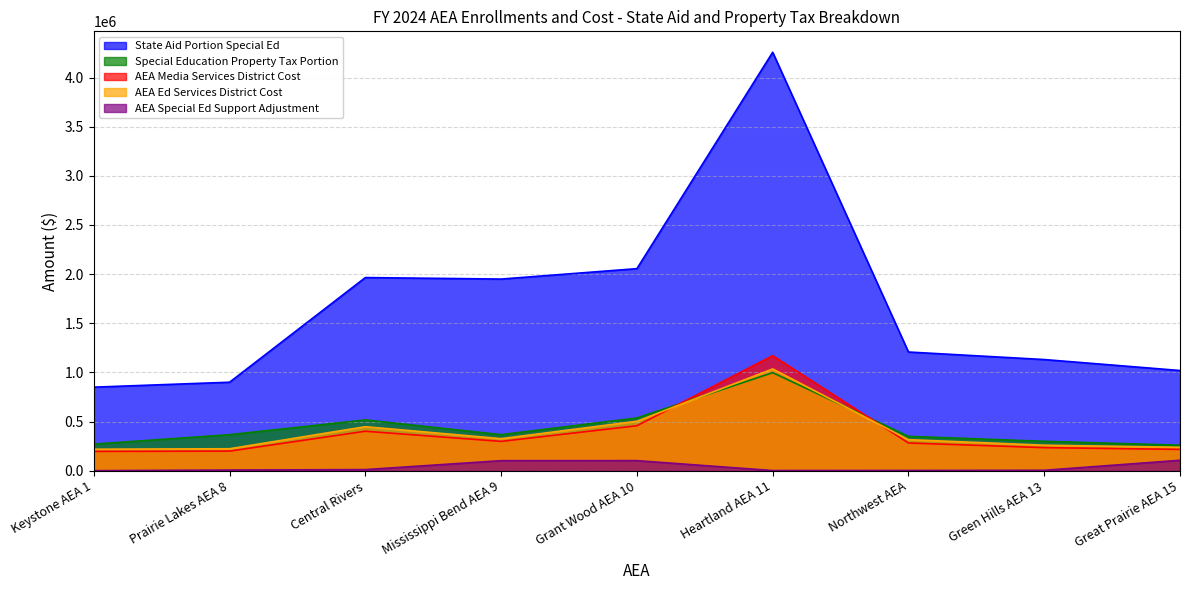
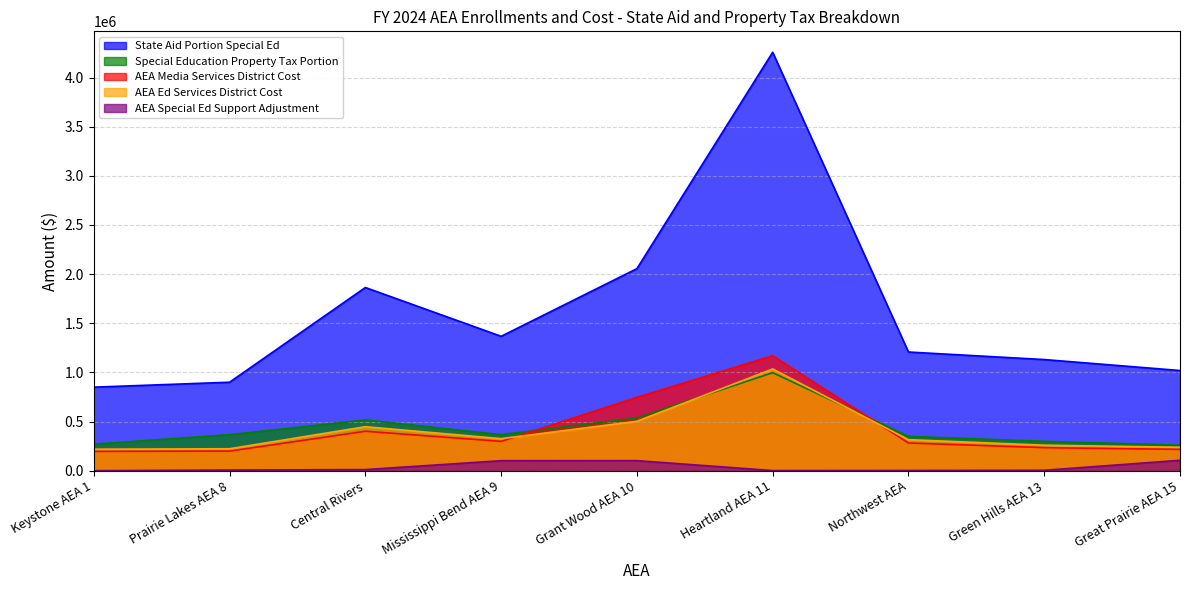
  {
    "State Aid Portion Special Ed": {
      "Keystone AEA 1": 900000,
      "Prairie Lakes AEA 8": 900000,
-     "Central Rivers": 2000000,
-     "Mississippi Bend AEA 9": 2000000,
+     "Central Rivers": 1900000,
+     "Mississippi Bend AEA 9": 1400000,
      "Grant Wood AEA 10": 2100000,
      "Heartland AEA 11": 4300000,
      "Northwest AEA": 1200000,
      "Green Hills AEA 13": 1100000,
      "Great Prairie AEA 15": 1000000
    },
    "Special Education Property Tax Portion": {
      "Keystone AEA 1": 300000,
      "Prairie Lakes AEA 8": 400000,
      "Central Rivers": 500000,
      "Mississippi Bend AEA 9": 400000,
      "Grant Wood AEA 10": 500000,
      "Heartland AEA 11": 1000000,
      "Northwest AEA": 400000,
      "Green Hills AEA 13": 300000
    },
    "AEA Media Services District Cost": {
      "Central Rivers": 400000,
      "Mississippi Bend AEA 9": 300000,
-     "Grant Wood AEA 10": 500000,
+     "Grant Wood AEA 10": 700000,
      "Heartland AEA 11": 1200000,
      "Northwest AEA": 300000
    },
    "AEA Ed Services District Cost": {
      "Central Rivers": 400000,
      "Mississippi Bend AEA 9": 300000,
      "Grant Wood AEA 10": 500000,
      "Heartland AEA 11": 1000000,
      "Northwest AEA": 300000
    },
    "AEA Special Ed Support Adjustment": {
      "Keystone AEA 1": 0,
      "Prairie Lakes AEA 8": 0,
      "Central Rivers": 0,
      "Mississippi Bend AEA 9": 100000,
      "Grant Wood AEA 10": 100000,
      "Heartland AEA 11": 0,
      "Northwest AEA": 0,
      "Green Hills AEA 13": 0,
      "Great Prairie AEA 15": 100000
    }
  }
